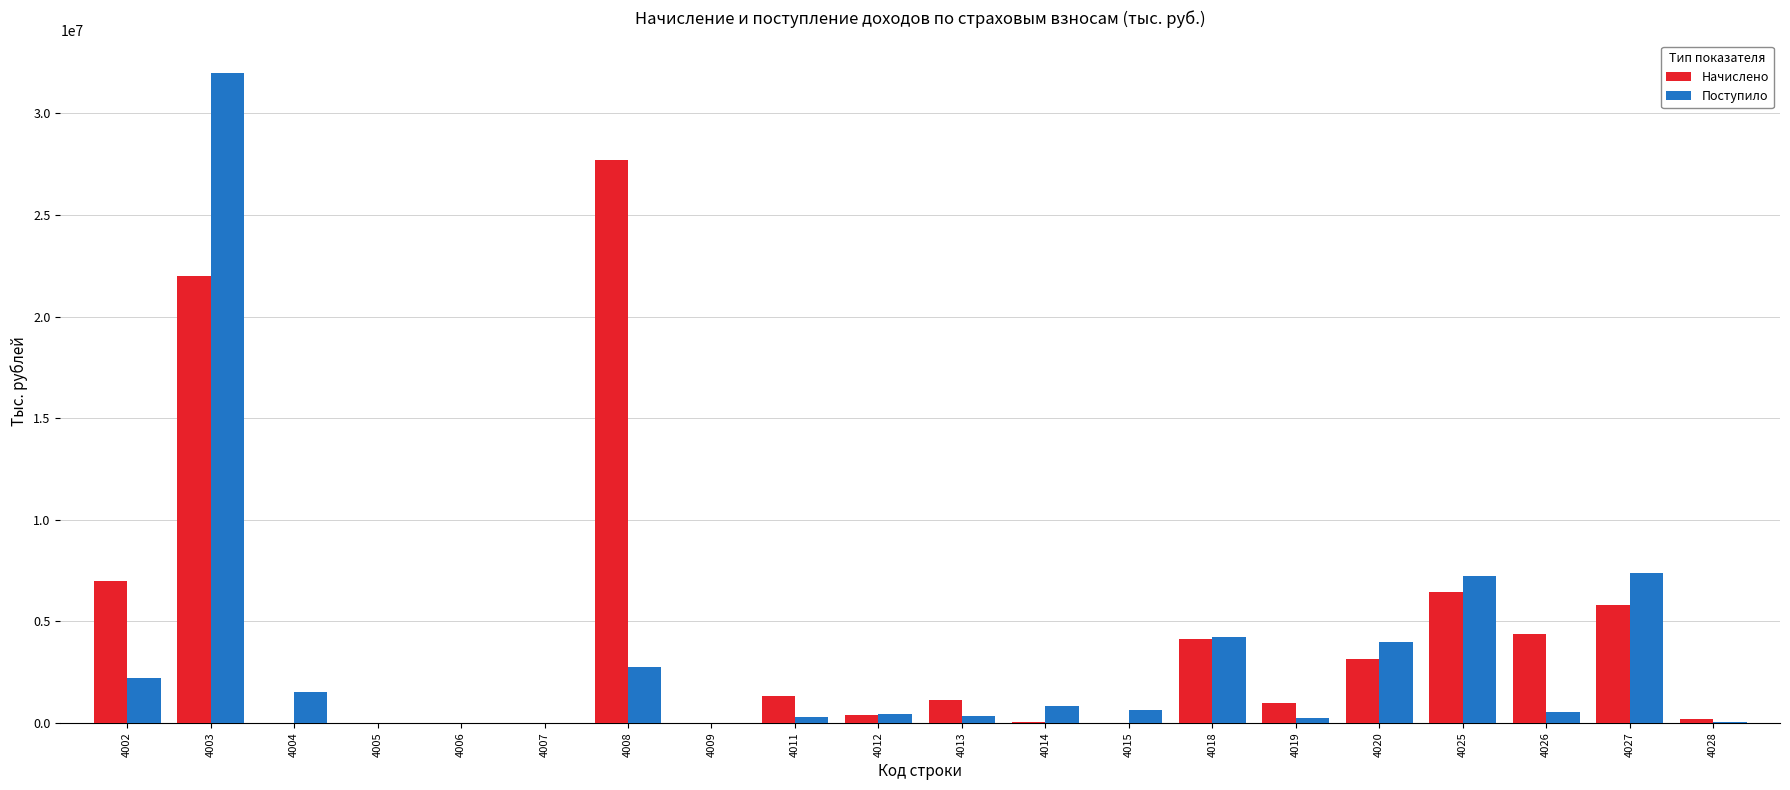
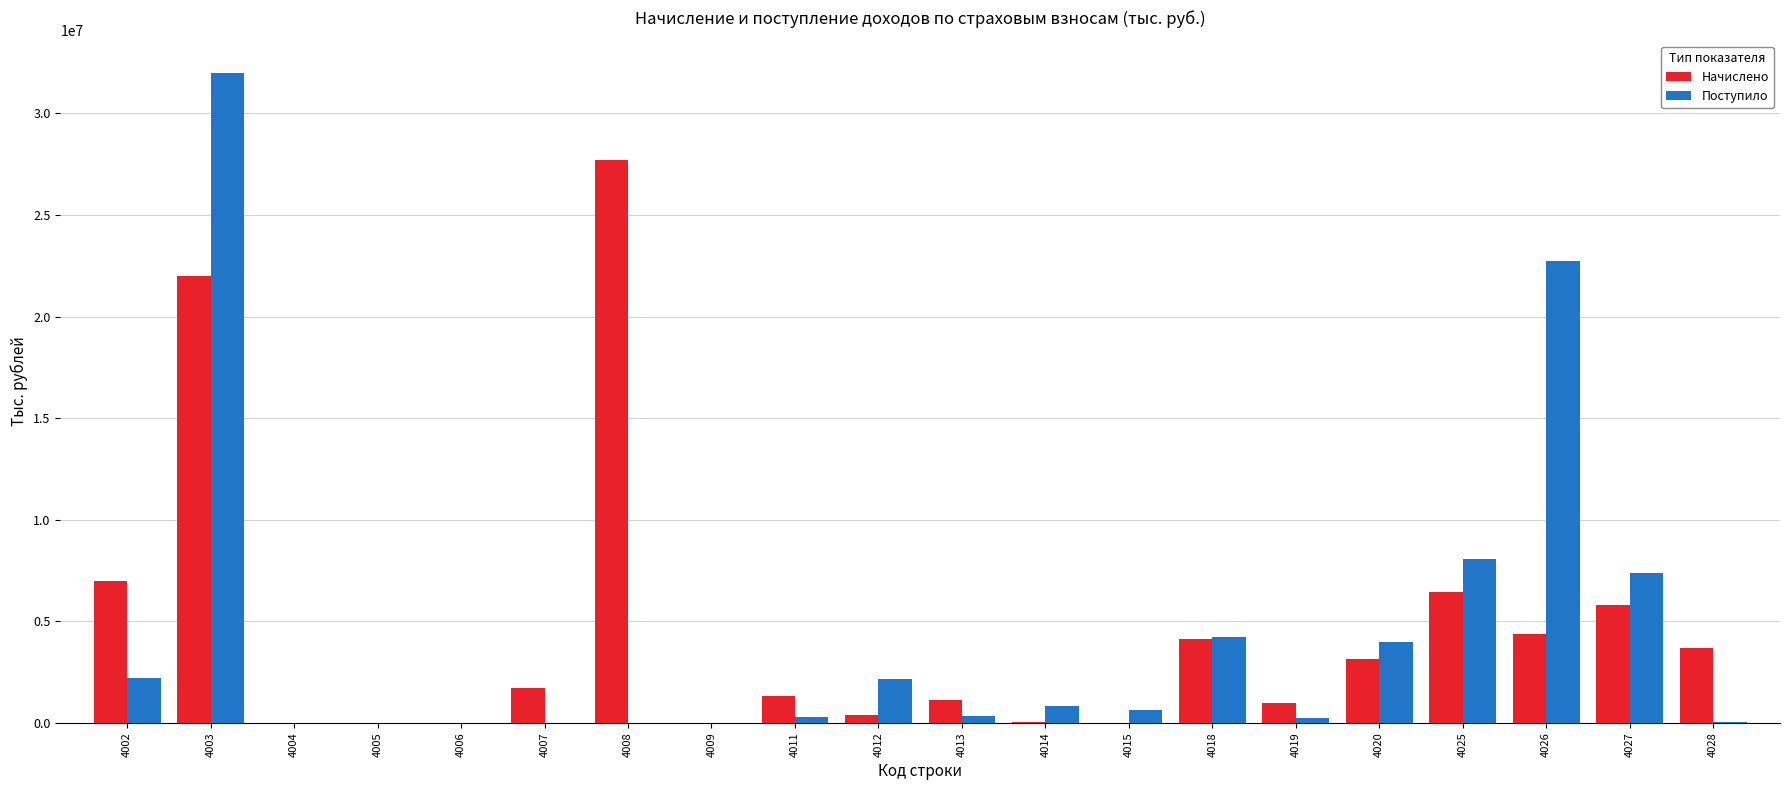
  {
    "Начислено": {
      "4002": 7000000,
      "4003": 22000000,
-     "4007": 0,
+     "4007": 1700000,
      "4008": 27700000,
      "4011": 1300000,
      "4012": 400000,
      "4013": 1100000,
      "4018": 4100000,
      "4019": 1000000,
      "4020": 3100000,
      "4025": 6400000,
      "4026": 4400000,
      "4027": 5800000,
-     "4028": 200000
+     "4028": 3700000
    },
    "Поступило": {
      "4002": 2200000,
      "4003": 32000000,
-     "4004": 1500000,
-     "4008": 2700000,
+     "4004": 0,
+     "4008": 0,
      "4011": 300000,
-     "4012": 400000,
+     "4012": 2200000,
      "4013": 300000,
      "4014": 900000,
      "4015": 600000,
      "4018": 4200000,
      "4019": 200000,
      "4020": 4000000,
-     "4025": 7200000,
-     "4026": 500000,
+     "4025": 8100000,
+     "4026": 22700000,
      "4027": 7400000
    }
  }
